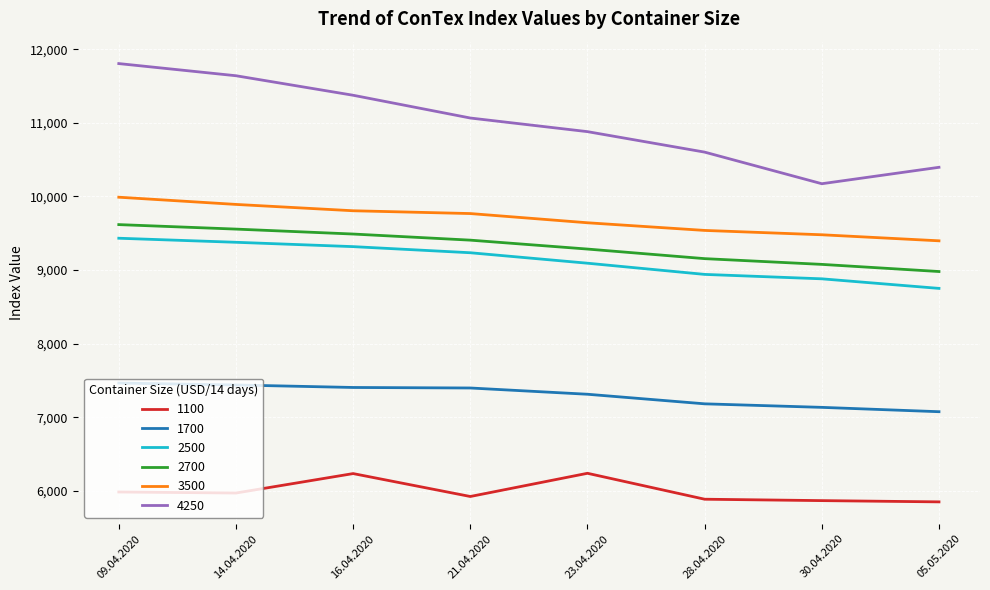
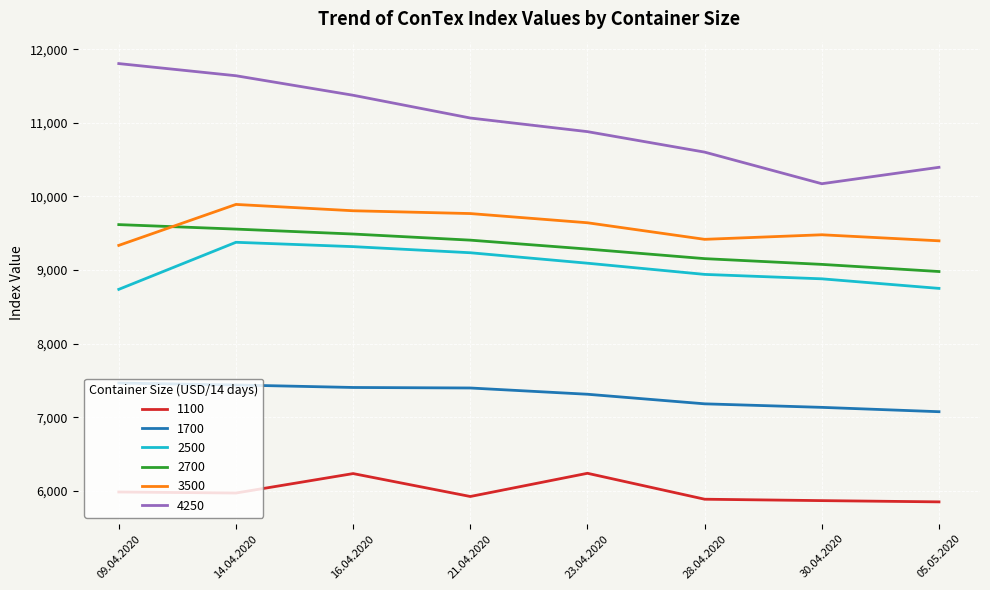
  {
    "1100": {
      "16.04.2020": "6,200",
      "21.04.2020": "5,900",
      "23.04.2020": "6,200",
      "28.04.2020": "5,900",
      "30.04.2020": "5,900",
      "05.05.2020": "5,900"
    },
    "1700": {
      "16.04.2020": "7,400",
      "21.04.2020": "7,400",
      "23.04.2020": "7,300",
      "28.04.2020": "7,200",
      "30.04.2020": "7,100",
      "05.05.2020": "7,100"
    },
    "2500": {
-     "09.04.2020": "9,400",
+     "09.04.2020": "8,700",
      "14.04.2020": "9,400",
      "16.04.2020": "9,300",
      "21.04.2020": "9,200",
      "23.04.2020": "9,100",
      "28.04.2020": "8,900",
      "30.04.2020": "8,900",
      "05.05.2020": "8,800"
    },
    "2700": {
      "09.04.2020": "9,600",
      "14.04.2020": "9,600",
      "16.04.2020": "9,500",
      "21.04.2020": "9,400",
      "23.04.2020": "9,300",
      "28.04.2020": "9,200",
      "30.04.2020": "9,100",
      "05.05.2020": "9,000"
    },
    "3500": {
-     "09.04.2020": "10,000",
+     "09.04.2020": "9,300",
      "14.04.2020": "9,900",
      "16.04.2020": "9,800",
      "21.04.2020": "9,800",
      "23.04.2020": "9,600",
-     "28.04.2020": "9,500",
+     "28.04.2020": "9,400",
      "30.04.2020": "9,500",
      "05.05.2020": "9,400"
    },
    "4250": {
      "09.04.2020": "11,800",
      "14.04.2020": "11,600",
      "16.04.2020": "11,400",
      "21.04.2020": "11,100",
      "23.04.2020": "10,900",
      "28.04.2020": "10,600",
      "30.04.2020": "10,200",
      "05.05.2020": "10,400"
    }
  }
